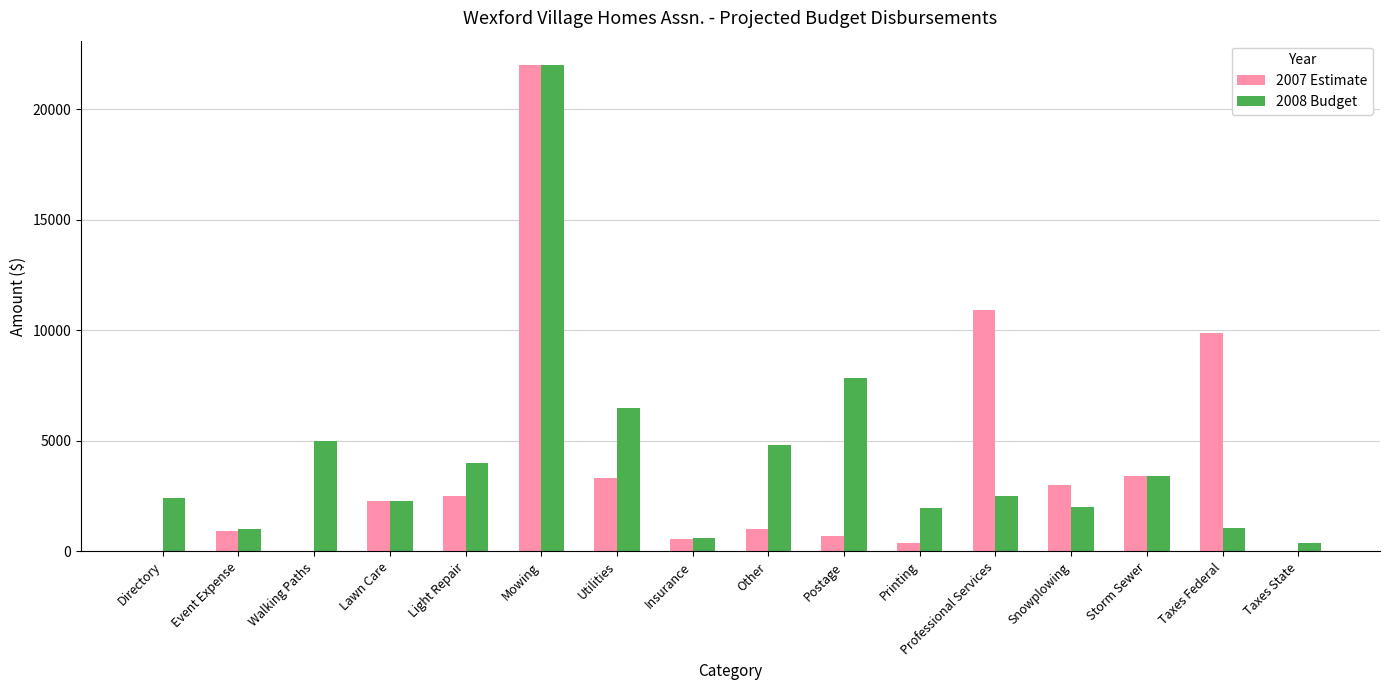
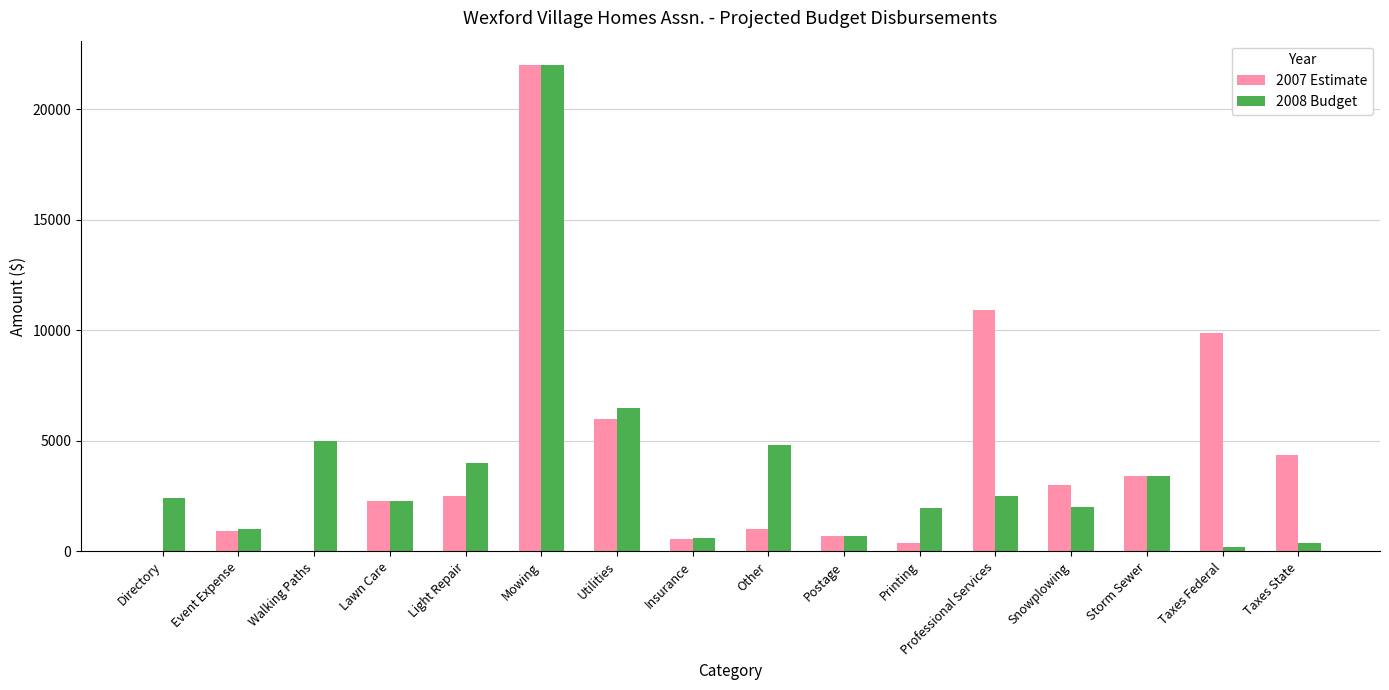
  {
    "2007 Estimate": {
      "Directory": 0,
      "Event Expense": 900,
      "Walking Paths": 0,
      "Lawn Care": 2300,
      "Light Repair": 2500,
      "Mowing": 22000,
-     "Utilities": 3300,
+     "Utilities": 6000,
      "Insurance": 600,
      "Other": 1000,
      "Postage": 700,
      "Printing": 400,
      "Professional Services": 10900,
      "Snowplowing": 3000,
      "Storm Sewer": 3400,
      "Taxes Federal": 9900,
-     "Taxes State": 0
+     "Taxes State": 4300
    },
    "2008 Budget": {
      "Directory": 2400,
      "Event Expense": 1000,
      "Walking Paths": 5000,
      "Lawn Care": 2300,
      "Light Repair": 4000,
      "Mowing": 22000,
      "Utilities": 6500,
      "Insurance": 600,
      "Other": 4800,
-     "Postage": 7900,
+     "Postage": 700,
      "Printing": 2000,
      "Professional Services": 2500,
      "Snowplowing": 2000,
      "Storm Sewer": 3400,
-     "Taxes Federal": 1100,
+     "Taxes Federal": 200,
      "Taxes State": 400
    }
  }
